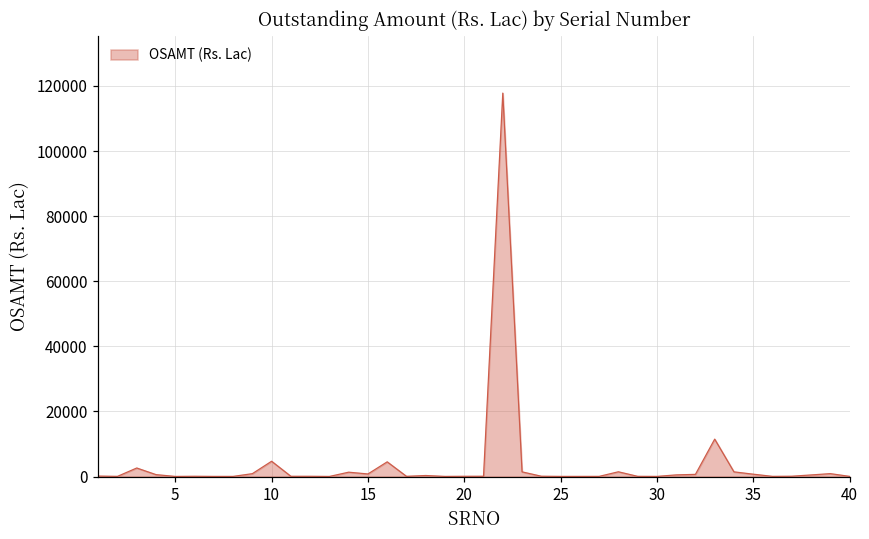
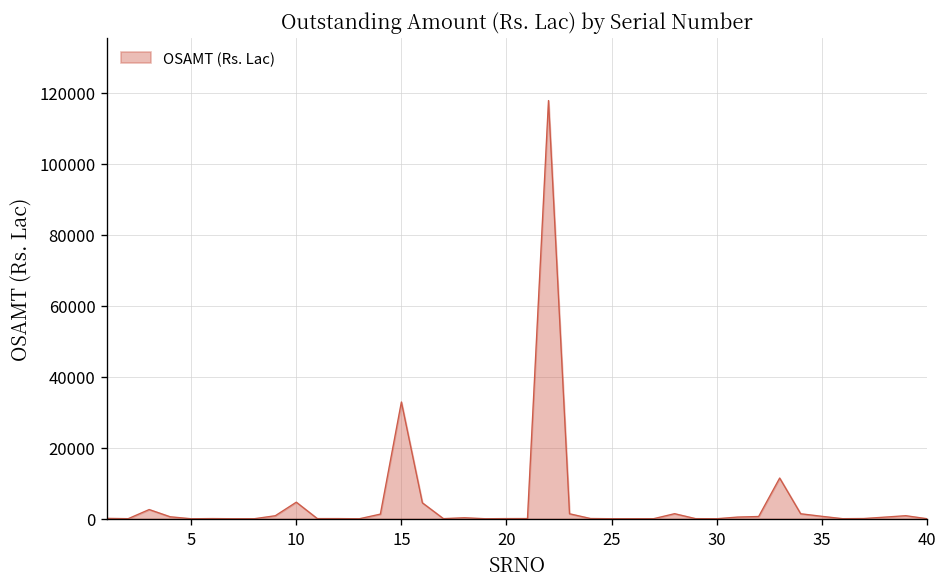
  {
    "5": 0,
    "10": 5000,
-   "15": 1000,
+   "15": 33000,
    "20": 0,
    "25": 0,
    "30": 0,
    "35": 1000,
    "40": 0
  }
